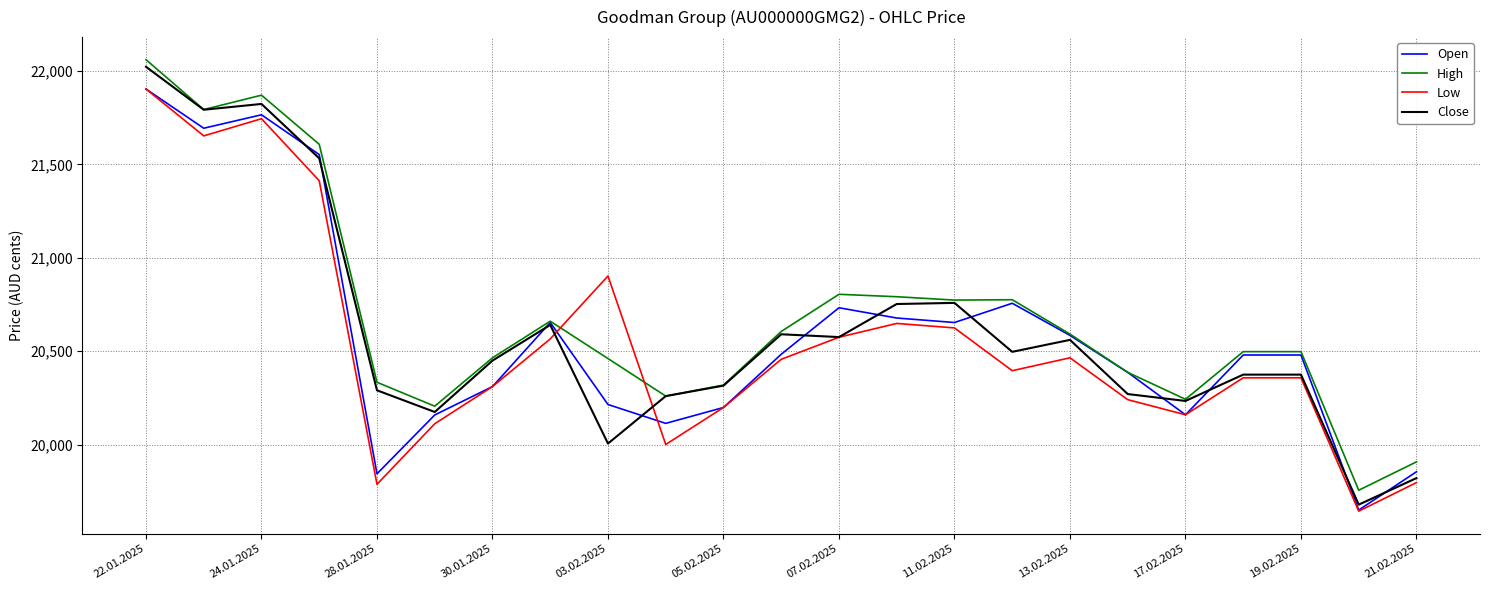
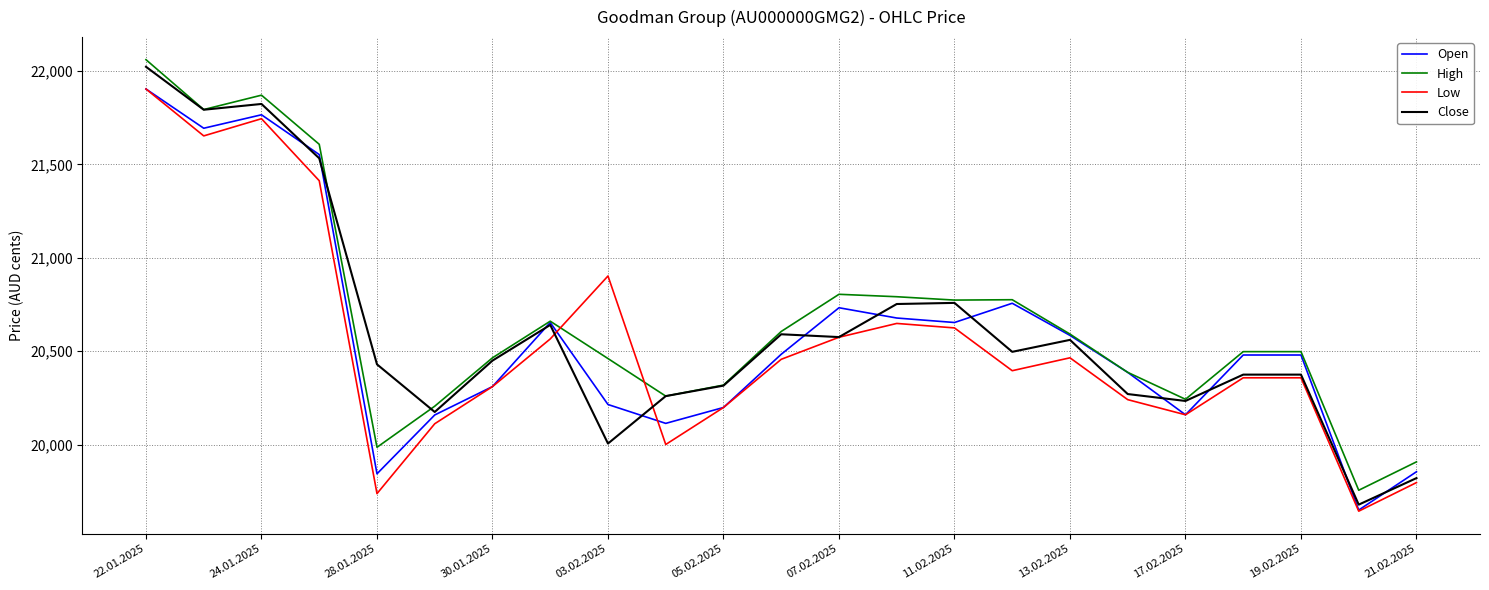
  {
    "Open": {
      "24.01.2025": "21,770",
      "28.01.2025": "19,840",
      "03.02.2025": "20,220",
      "07.02.2025": "20,730",
      "11.02.2025": "20,650",
      "19.02.2025": "20,480",
      "21.02.2025": "19,860"
    },
    "High": {
      "22.01.2025": "22,060",
      "24.01.2025": "21,870",
-     "28.01.2025": "20,330",
+     "28.01.2025": "19,990",
      "30.01.2025": "20,470",
      "03.02.2025": "20,460",
      "07.02.2025": "20,810",
      "11.02.2025": "20,770",
      "19.02.2025": "20,500",
      "21.02.2025": "19,910"
    },
    "Low": {
      "24.01.2025": "21,750",
-     "28.01.2025": "19,790",
+     "28.01.2025": "19,740",
      "03.02.2025": "20,900",
      "11.02.2025": "20,630",
      "13.02.2025": "20,470",
      "19.02.2025": "20,360",
      "21.02.2025": "19,800"
    },
    "Close": {
      "22.01.2025": "22,020",
      "24.01.2025": "21,820",
-     "28.01.2025": "20,290",
+     "28.01.2025": "20,430",
      "30.01.2025": "20,450",
      "03.02.2025": "20,010",
      "11.02.2025": "20,760",
      "13.02.2025": "20,560",
      "19.02.2025": "20,380",
      "21.02.2025": "19,820"
    }
  }
